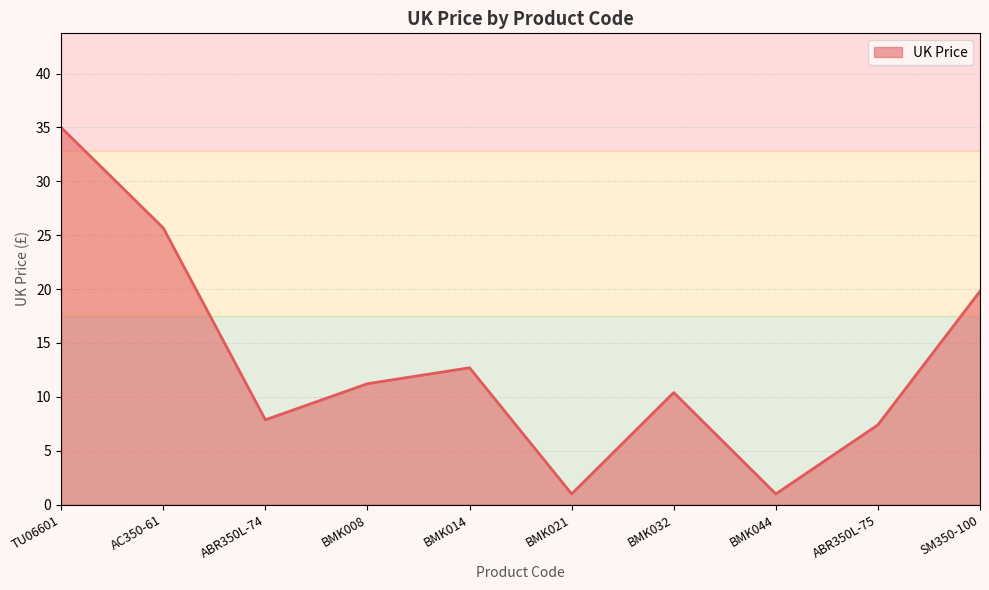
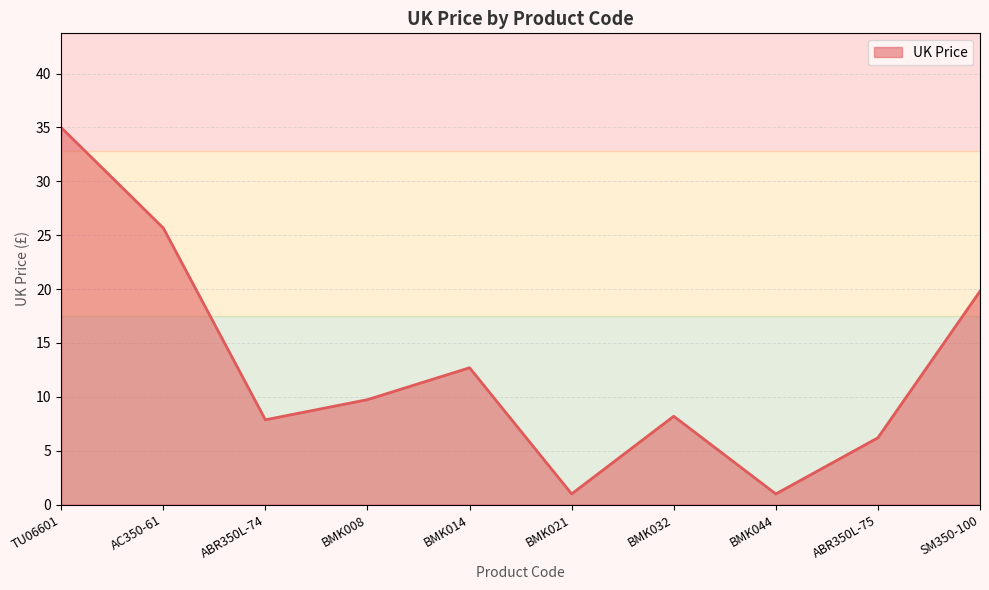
  {
    "TU06601": 35.0,
    "AC350-61": 25.7,
    "ABR350L-74": 7.9,
-   "BMK008": 11.2,
+   "BMK008": 9.7,
    "BMK014": 12.7,
    "BMK021": 1.0,
-   "BMK032": 10.4,
+   "BMK032": 8.2,
    "BMK044": 1.0,
-   "ABR350L-75": 7.4,
+   "ABR350L-75": 6.2,
    "SM350-100": 19.8
  }
